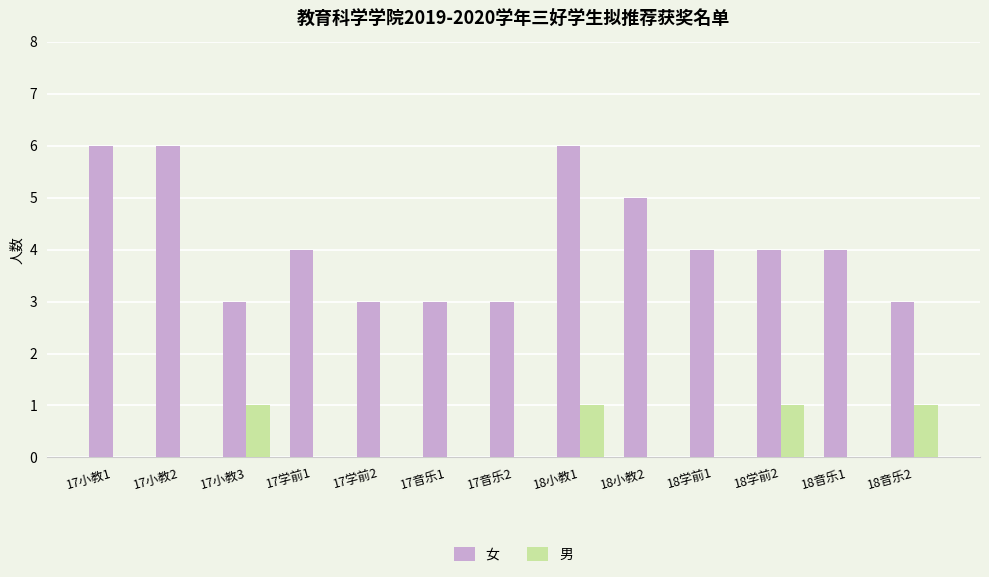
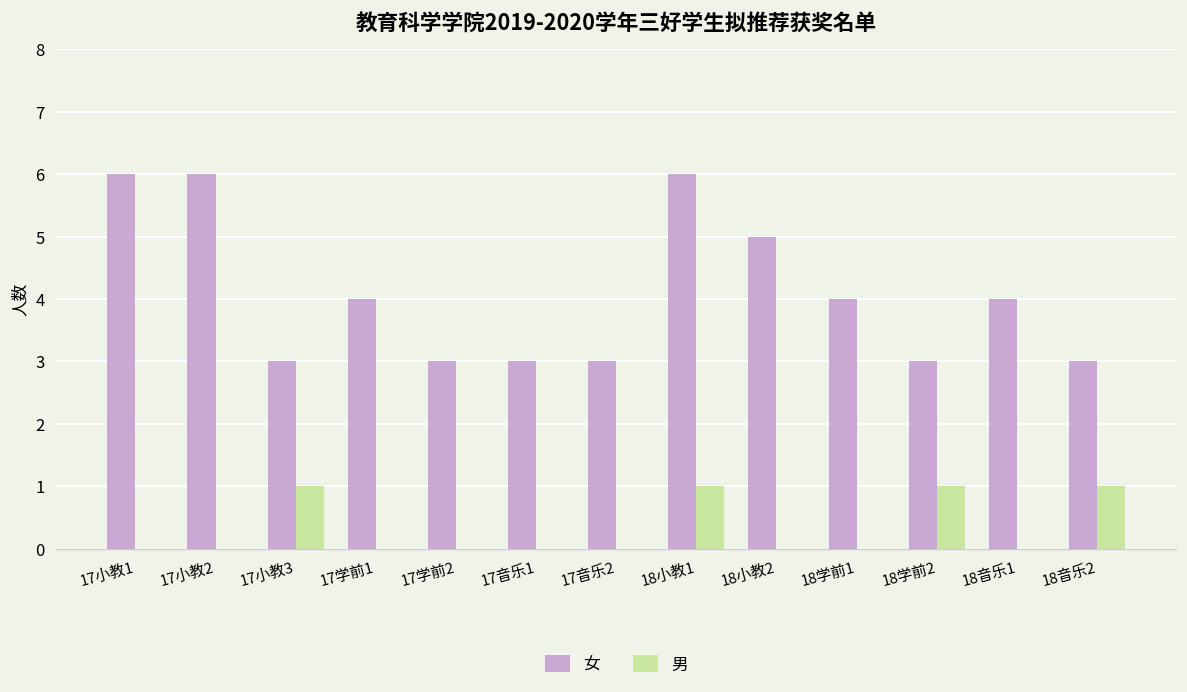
  {
    "女": {
      "17小教1": 6,
      "17小教2": 6,
      "17小教3": 3,
      "17学前1": 4,
      "17学前2": 3,
      "17音乐1": 3,
      "17音乐2": 3,
      "18小教1": 6,
      "18小教2": 5,
      "18学前1": 4,
-     "18学前2": 4,
+     "18学前2": 3,
      "18音乐1": 4,
      "18音乐2": 3
    },
    "男": {
      "17小教1": 0,
      "17小教2": 0,
      "17小教3": 1,
      "17学前1": 0,
      "17学前2": 0,
      "17音乐1": 0,
      "17音乐2": 0,
      "18小教1": 1,
      "18小教2": 0,
      "18学前1": 0,
      "18学前2": 1,
      "18音乐1": 0,
      "18音乐2": 1
    }
  }
